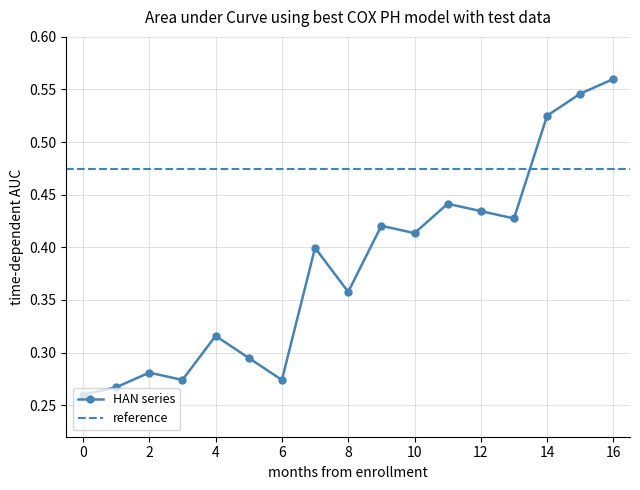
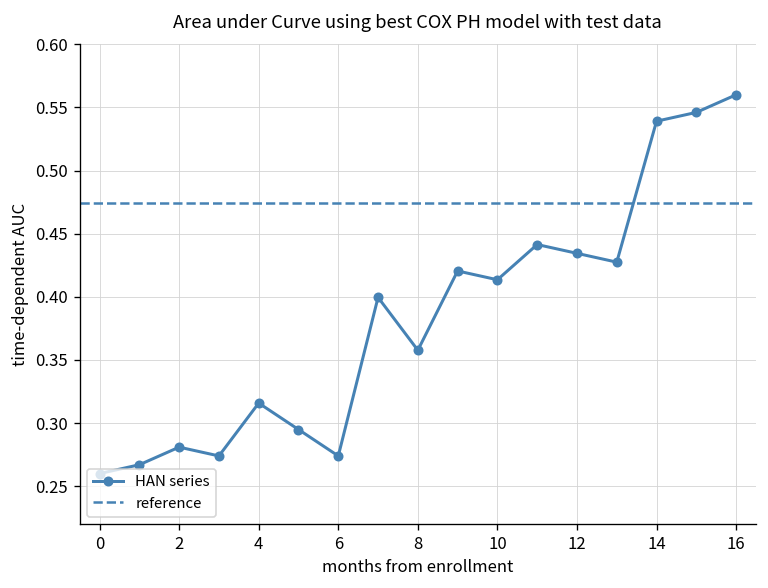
  {
    "2": 0.281,
    "4": 0.316,
    "6": 0.274,
    "8": 0.358,
    "10": 0.413,
    "12": 0.434,
-   "14": 0.525,
+   "14": 0.539,
    "16": 0.560
  }
